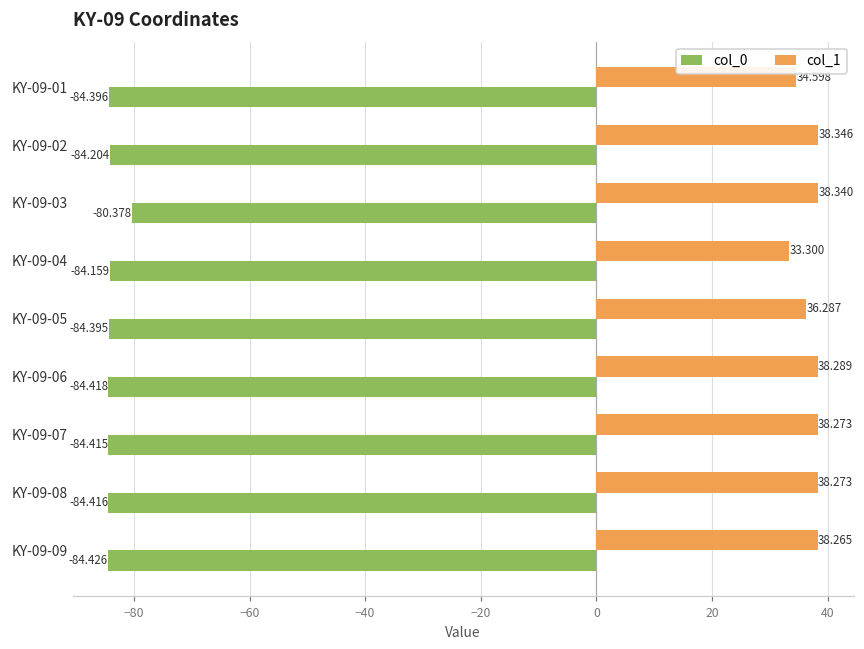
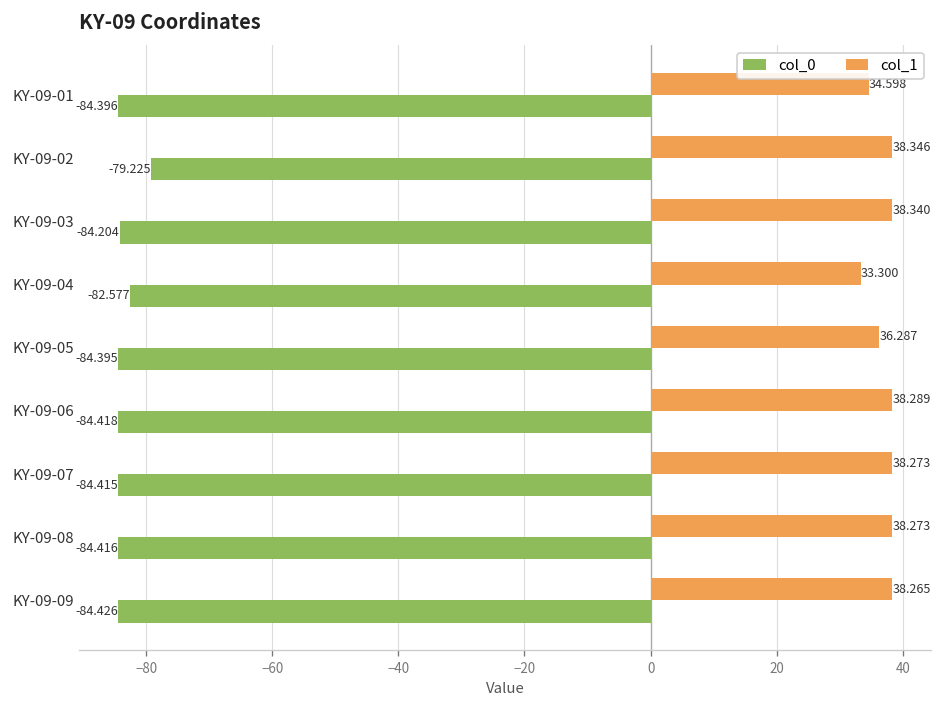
  {
    "col_0": {
      "KY-09-01": -84.396,
-     "KY-09-02": -84.204,
-     "KY-09-03": -80.378,
-     "KY-09-04": -84.159,
+     "KY-09-02": -79.225,
+     "KY-09-03": -84.204,
+     "KY-09-04": -82.577,
      "KY-09-05": -84.395,
      "KY-09-06": -84.418,
      "KY-09-07": -84.415,
      "KY-09-08": -84.416,
      "KY-09-09": -84.426
    },
    "col_1": {
      "KY-09-02": 38.346,
      "KY-09-03": 38.340,
      "KY-09-04": 33.300,
      "KY-09-05": 36.287,
      "KY-09-06": 38.289,
      "KY-09-07": 38.273,
      "KY-09-08": 38.273,
      "KY-09-09": 38.265
    }
  }
